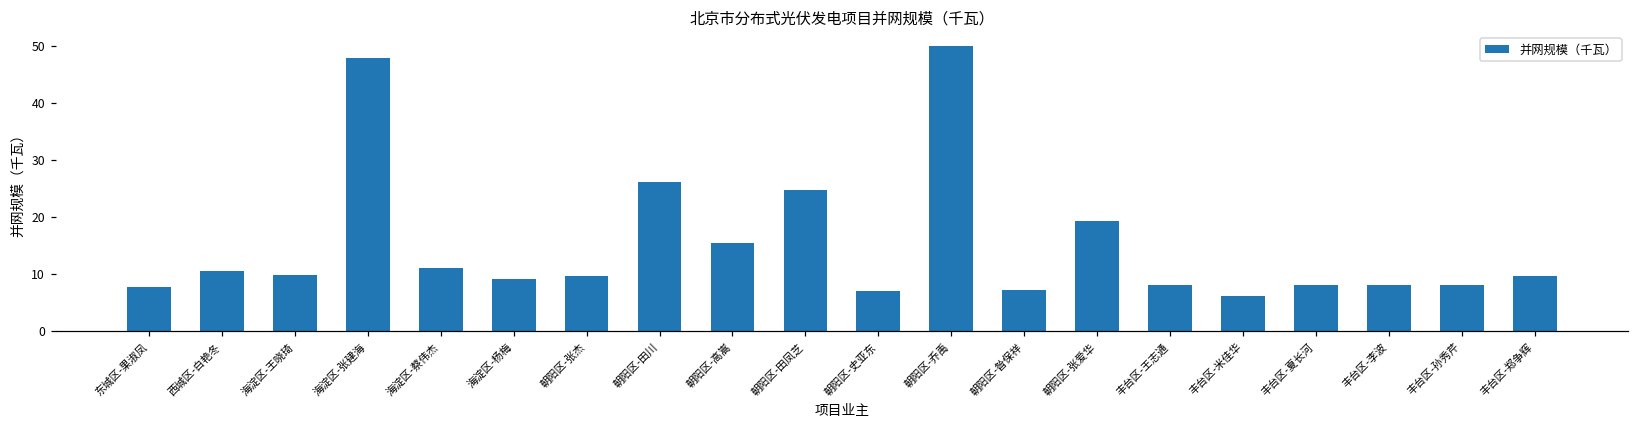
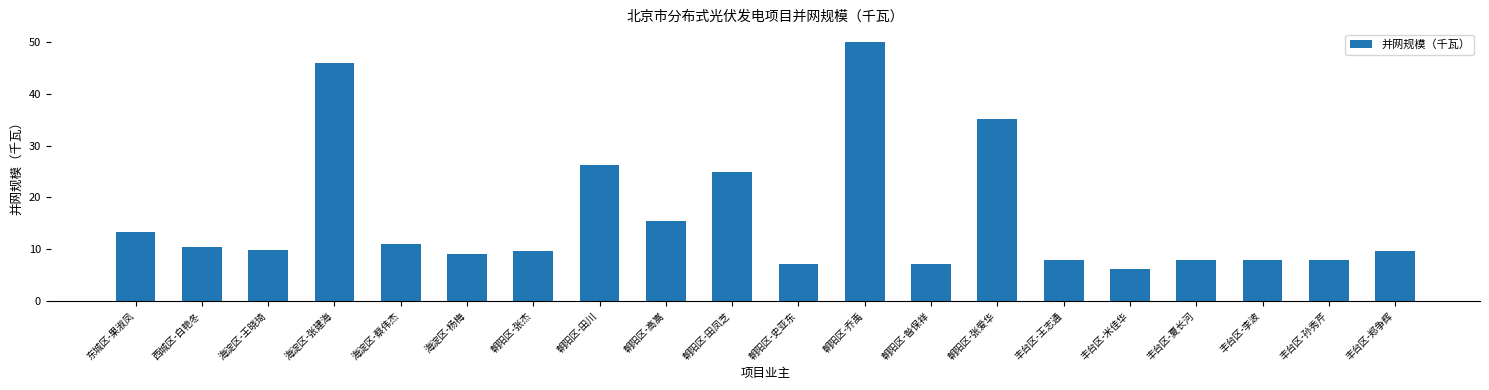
  {
-   "东城区-果淑凤": 8,
+   "东城区-果淑凤": 13,
    "西城区-白艳冬": 11,
    "海淀区-王晓琦": 10,
-   "海淀区-张建海": 48,
+   "海淀区-张建海": 46,
    "海淀区-蔡伟杰": 11,
    "海淀区-杨梅": 9,
    "朝阳区-张杰": 10,
    "朝阳区-田川": 26,
    "朝阳区-高嵩": 15,
    "朝阳区-田凤芝": 25,
    "朝阳区-史亚东": 7,
    "朝阳区-乔禹": 50,
    "朝阳区-昝保祥": 7,
-   "朝阳区-张爱华": 19,
+   "朝阳区-张爱华": 35,
    "丰台区-王志通": 8,
    "丰台区-米佳华": 6,
    "丰台区-夏长河": 8,
    "丰台区-李波": 8,
    "丰台区-孙秀芹": 8,
    "丰台区-郑争辉": 10
  }
